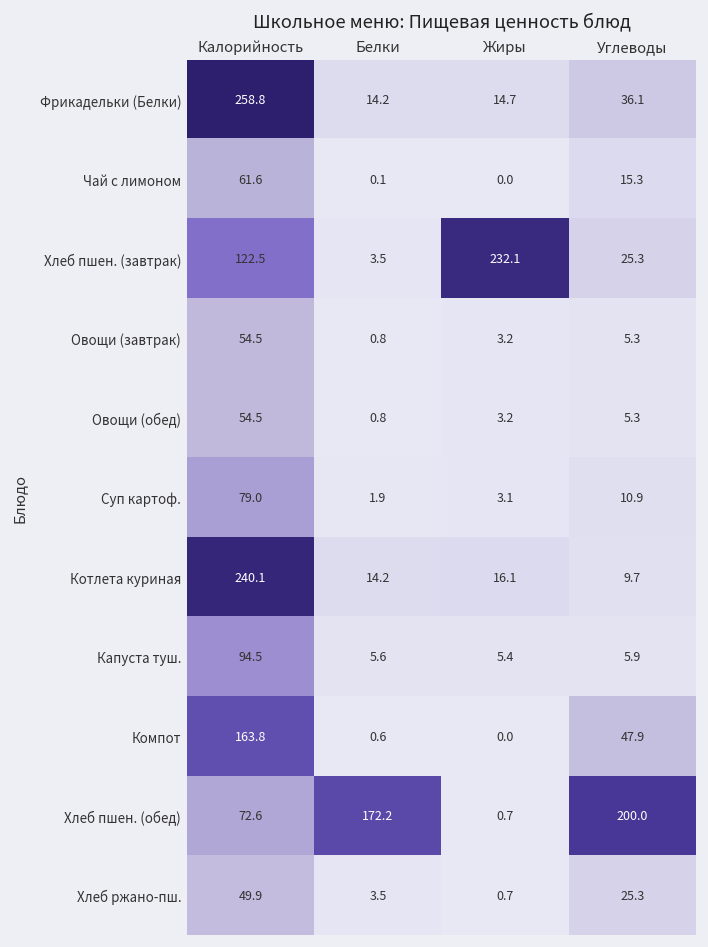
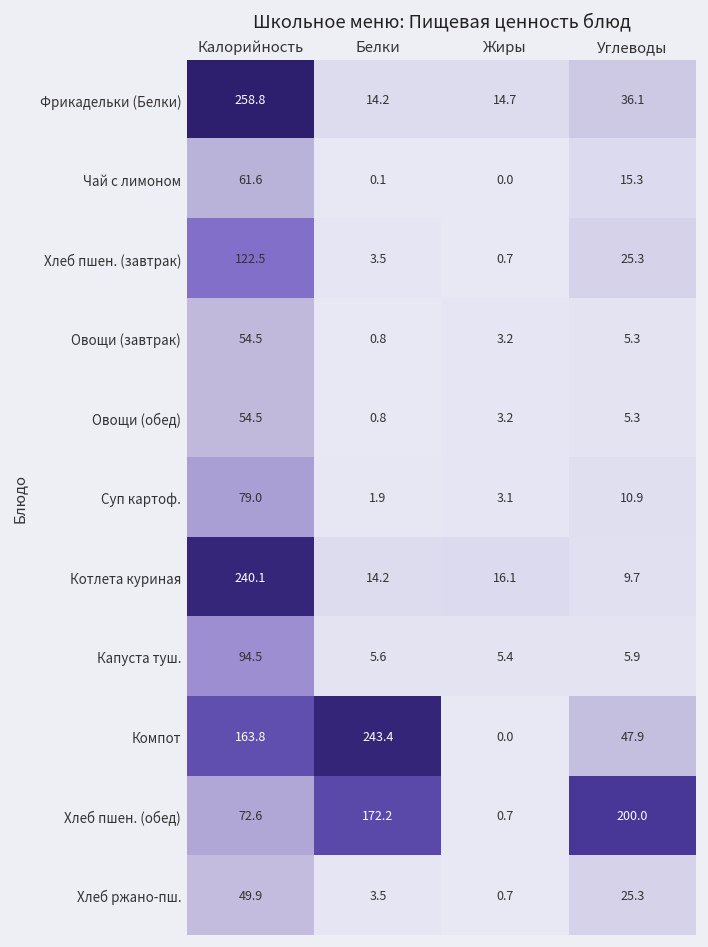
  {
    "Фрикадельки (Белки)": {
      "Калорийность": 258.8,
      "Белки": 14.2,
      "Жиры": 14.7,
      "Углеводы": 36.1
    },
    "Чай с лимоном": {
      "Калорийность": 61.6,
      "Белки": 0.1,
      "Жиры": 0.0,
      "Углеводы": 15.3
    },
    "Хлеб пшен. (завтрак)": {
      "Калорийность": 122.5,
      "Белки": 3.5,
-     "Жиры": 232.1,
+     "Жиры": 0.7,
      "Углеводы": 25.3
    },
    "Овощи (завтрак)": {
      "Калорийность": 54.5,
      "Белки": 0.8,
      "Жиры": 3.2,
      "Углеводы": 5.3
    },
    "Овощи (обед)": {
      "Калорийность": 54.5,
      "Белки": 0.8,
      "Жиры": 3.2,
      "Углеводы": 5.3
    },
    "Суп картоф.": {
      "Калорийность": 79.0,
      "Белки": 1.9,
      "Жиры": 3.1,
      "Углеводы": 10.9
    },
    "Котлета куриная": {
      "Калорийность": 240.1,
      "Белки": 14.2,
      "Жиры": 16.1,
      "Углеводы": 9.7
    },
    "Капуста туш.": {
      "Калорийность": 94.5,
      "Белки": 5.6,
      "Жиры": 5.4,
      "Углеводы": 5.9
    },
    "Компот": {
      "Калорийность": 163.8,
-     "Белки": 0.6,
+     "Белки": 243.4,
      "Жиры": 0.0,
      "Углеводы": 47.9
    },
    "Хлеб пшен. (обед)": {
      "Калорийность": 72.6,
      "Белки": 172.2,
      "Жиры": 0.7,
      "Углеводы": 200.0
    },
    "Хлеб ржано-пш.": {
      "Калорийность": 49.9,
      "Белки": 3.5,
      "Жиры": 0.7,
      "Углеводы": 25.3
    }
  }
